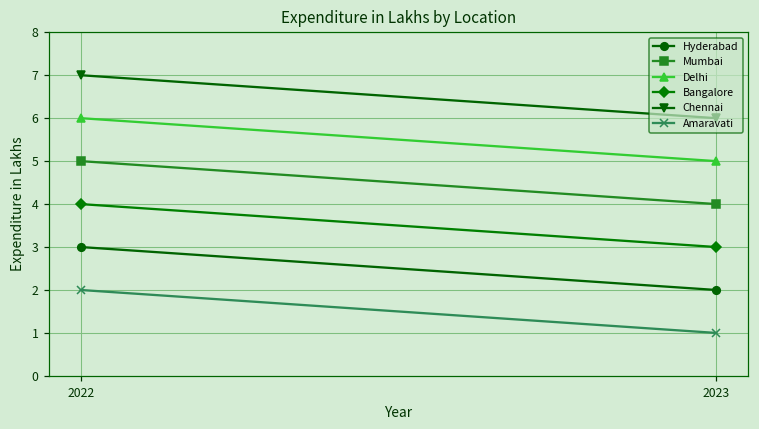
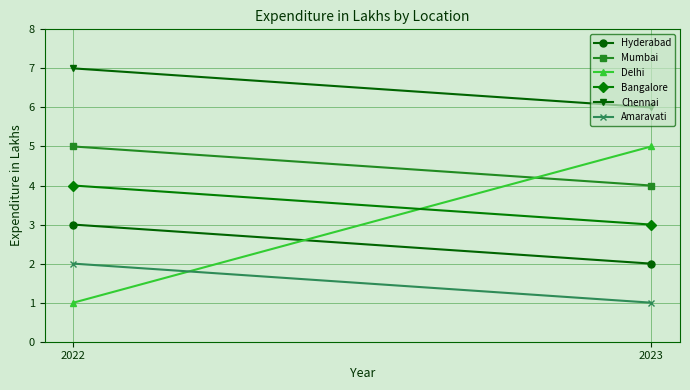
  {
    "Delhi": {
-     "2022": 6,
+     "2022": 1,
      "2023": 5
    }
  }
